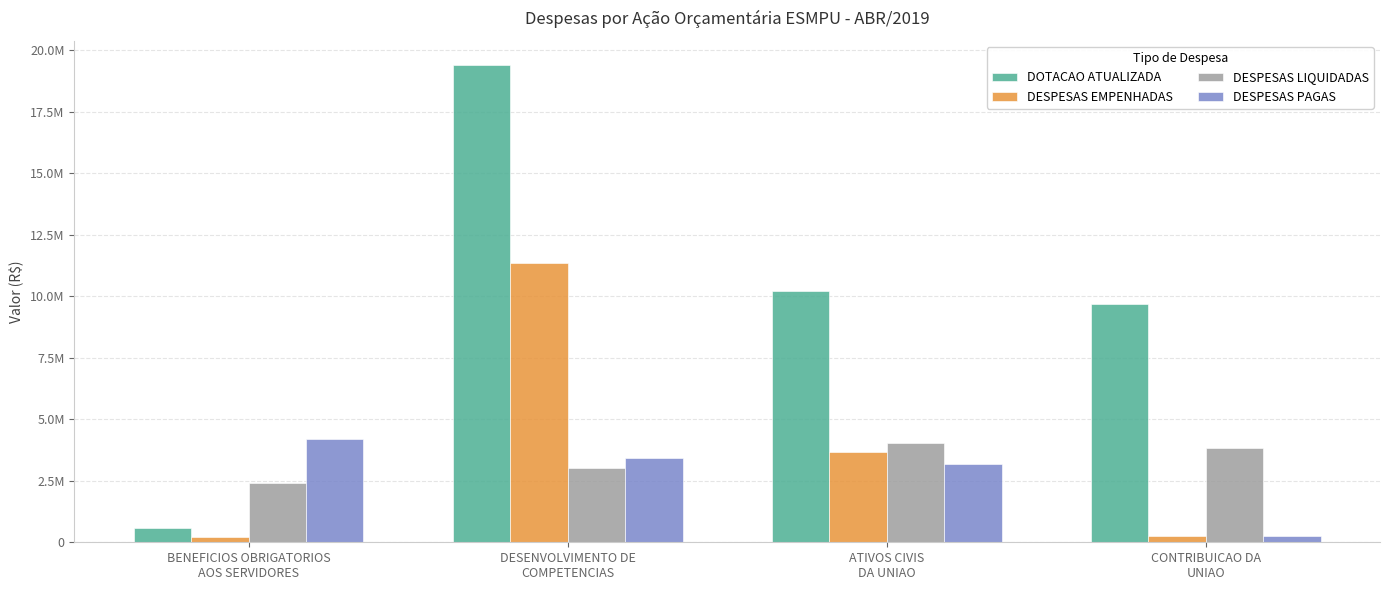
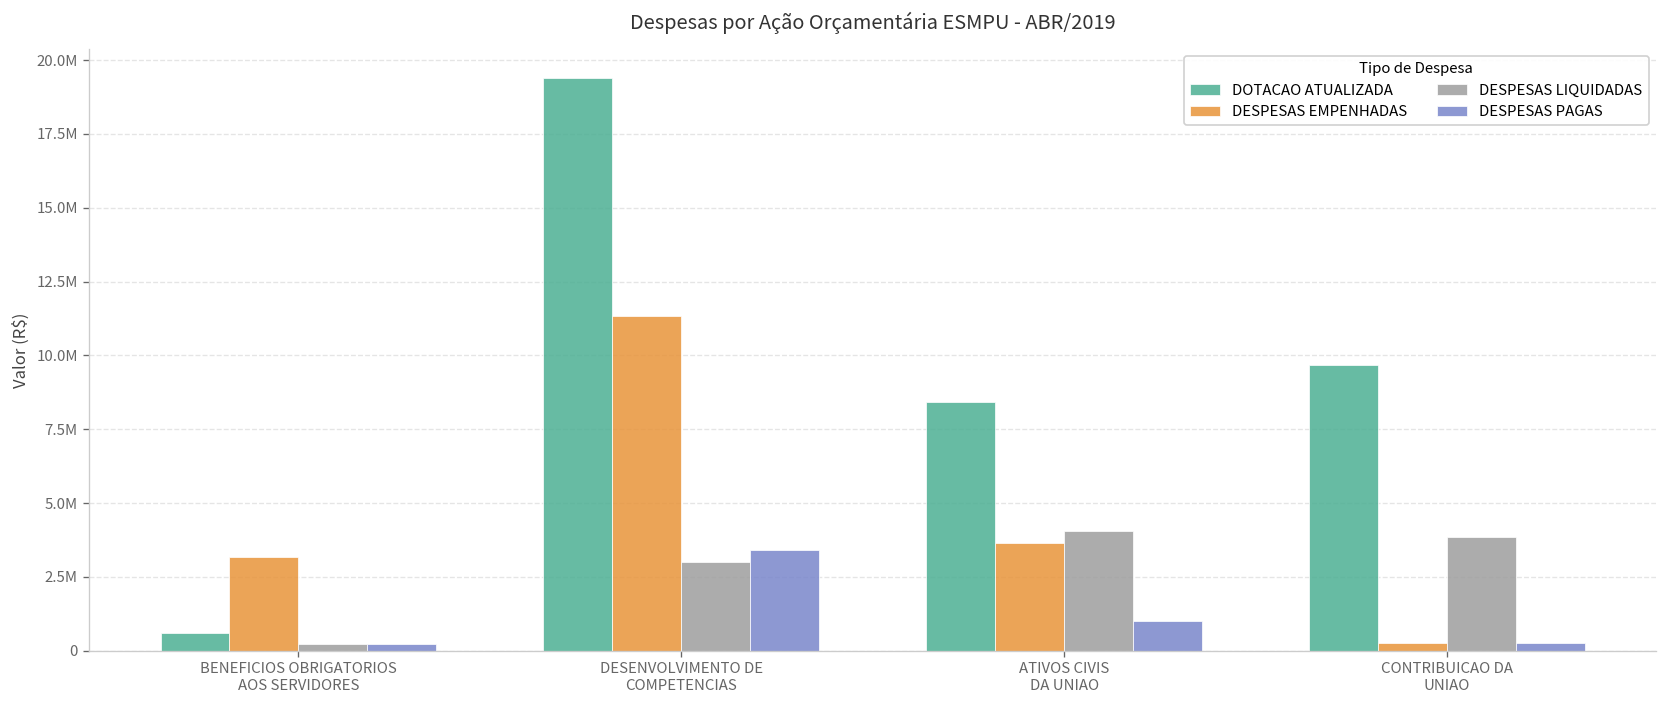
  {
    "DOTACAO ATUALIZADA": {
      "BENEFICIOS OBRIGATORIOS AOS SERVIDORES": 600000,
      "DESENVOLVIMENTO DE COMPETENCIAS": 19400000,
-     "ATIVOS CIVIS DA UNIAO": 10200000,
+     "ATIVOS CIVIS DA UNIAO": 8400000,
      "CONTRIBUICAO DA UNIAO": 9700000
    },
    "DESPESAS EMPENHADAS": {
-     "BENEFICIOS OBRIGATORIOS AOS SERVIDORES": 200000,
+     "BENEFICIOS OBRIGATORIOS AOS SERVIDORES": 3200000,
      "DESENVOLVIMENTO DE COMPETENCIAS": 11300000,
      "ATIVOS CIVIS DA UNIAO": 3700000,
      "CONTRIBUICAO DA UNIAO": 300000
    },
    "DESPESAS LIQUIDADAS": {
-     "BENEFICIOS OBRIGATORIOS AOS SERVIDORES": 2400000,
+     "BENEFICIOS OBRIGATORIOS AOS SERVIDORES": 200000,
      "DESENVOLVIMENTO DE COMPETENCIAS": 3000000,
      "ATIVOS CIVIS DA UNIAO": 4100000,
      "CONTRIBUICAO DA UNIAO": 3800000
    },
    "DESPESAS PAGAS": {
-     "BENEFICIOS OBRIGATORIOS AOS SERVIDORES": 4200000,
+     "BENEFICIOS OBRIGATORIOS AOS SERVIDORES": 200000,
      "DESENVOLVIMENTO DE COMPETENCIAS": 3400000,
-     "ATIVOS CIVIS DA UNIAO": 3200000,
+     "ATIVOS CIVIS DA UNIAO": 1000000,
      "CONTRIBUICAO DA UNIAO": 300000
    }
  }
